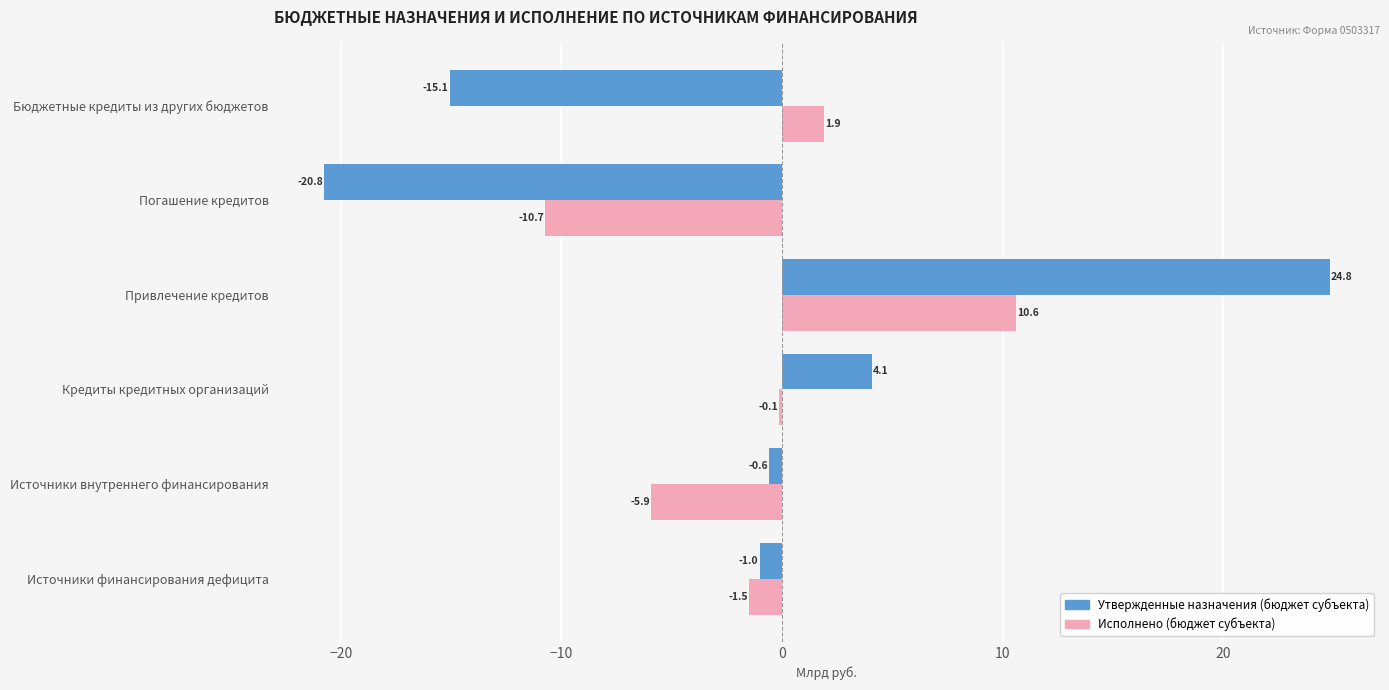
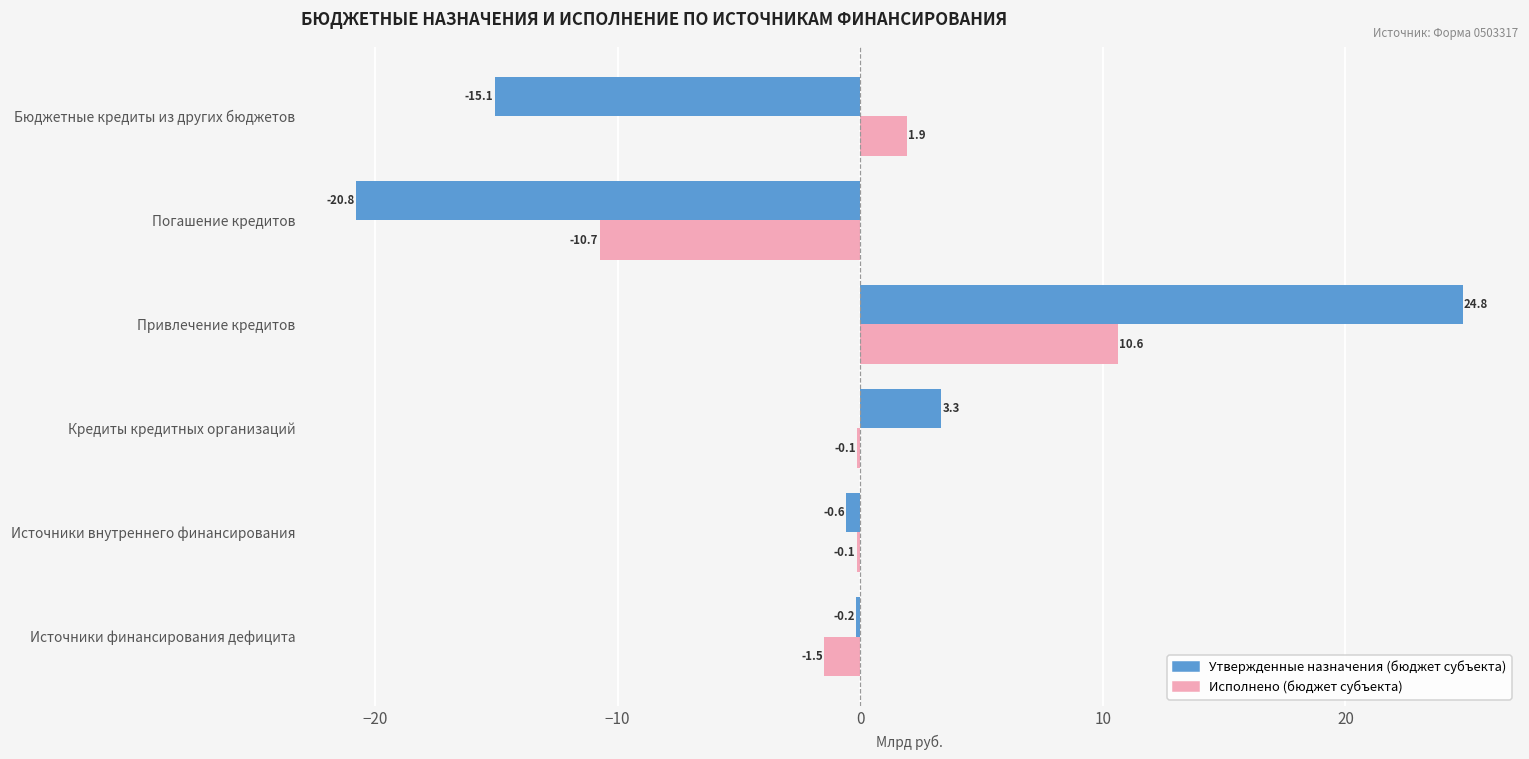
  {
    "Утвержденные назначения (бюджет субъекта)": {
      "Бюджетные кредиты из других бюджетов": -15.1,
      "Погашение кредитов": -20.8,
      "Привлечение кредитов": 24.8,
-     "Кредиты кредитных организаций": 4.1,
+     "Кредиты кредитных организаций": 3.3,
      "Источники внутреннего финансирования": -0.6,
-     "Источники финансирования дефицита": -1.0
+     "Источники финансирования дефицита": -0.2
    },
    "Исполнено (бюджет субъекта)": {
      "Бюджетные кредиты из других бюджетов": 1.9,
      "Погашение кредитов": -10.7,
      "Привлечение кредитов": 10.6,
      "Кредиты кредитных организаций": -0.1,
-     "Источники внутреннего финансирования": -5.9,
+     "Источники внутреннего финансирования": -0.1,
      "Источники финансирования дефицита": -1.5
    }
  }
